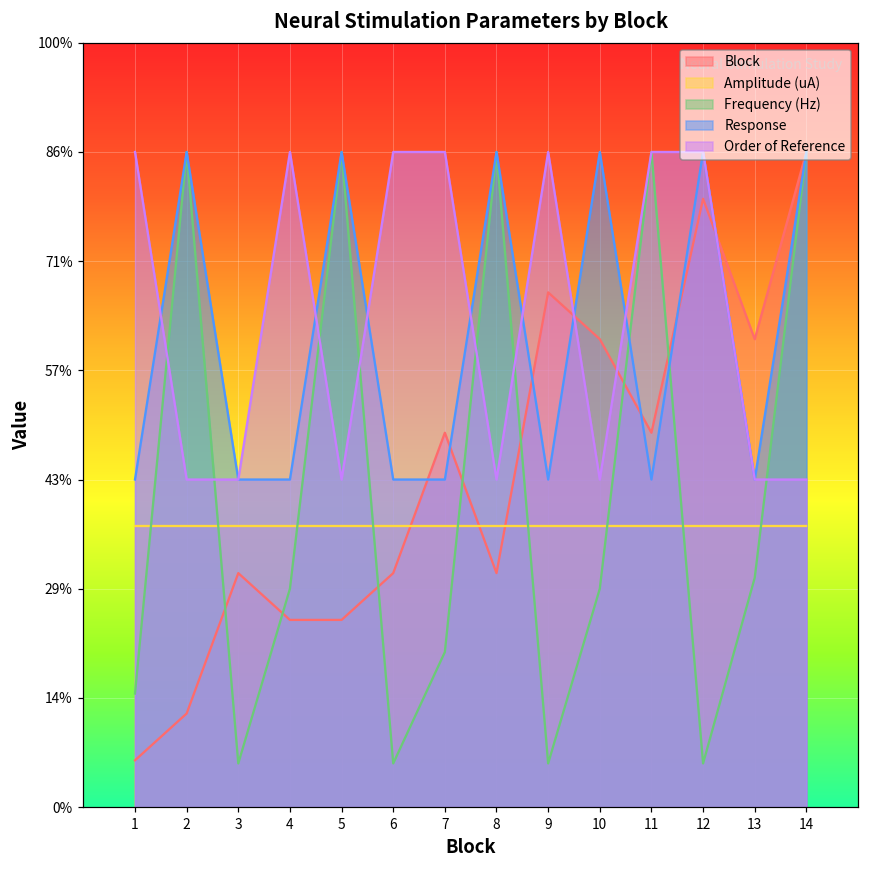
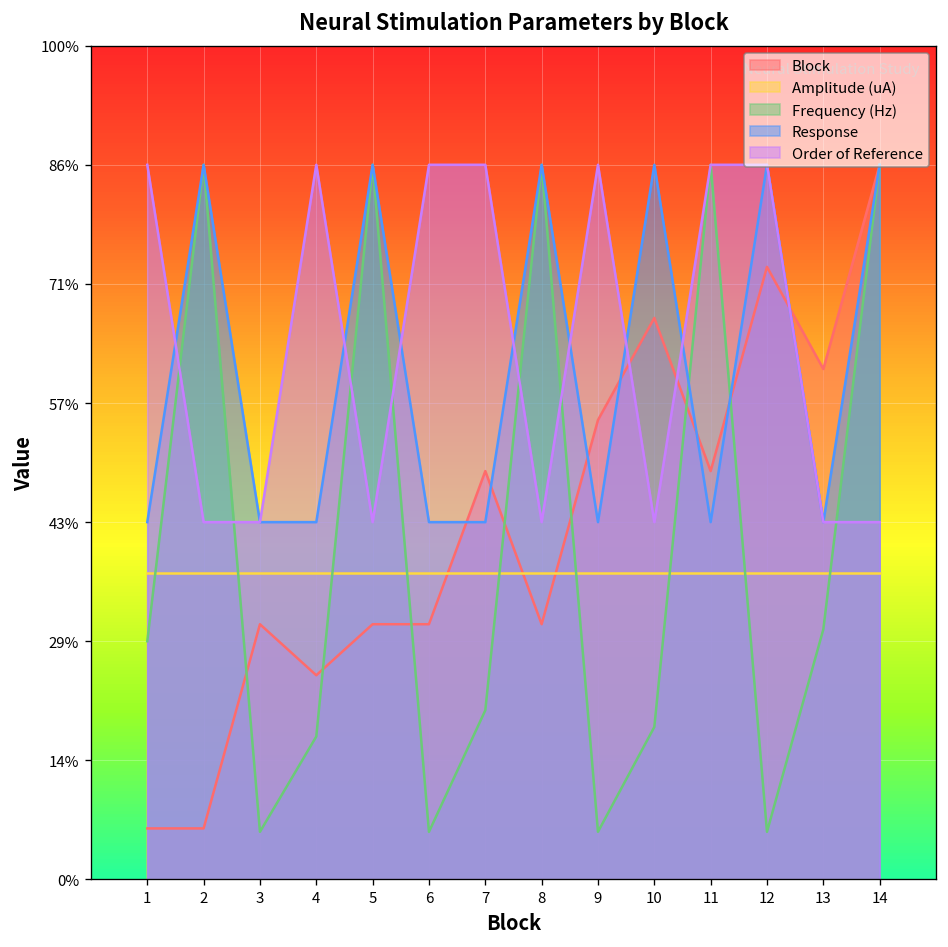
  {
    "Block": {
      "1": "6%",
-     "2": "12%",
+     "2": "6%",
      "3": "31%",
      "4": "24%",
-     "5": "24%",
+     "5": "31%",
      "6": "31%",
      "7": "49%",
      "8": "31%",
-     "9": "67%",
-     "10": "61%",
+     "9": "55%",
+     "10": "67%",
      "11": "49%",
-     "12": "80%",
+     "12": "73%",
      "13": "61%"
    },
    "Amplitude (uA)": {
      "1": "37%",
      "2": "37%",
      "3": "37%",
      "4": "37%",
      "5": "37%",
      "6": "37%",
      "7": "37%",
      "8": "37%",
      "9": "37%",
      "10": "37%",
      "11": "37%",
      "12": "37%",
      "13": "37%",
      "14": "37%"
    },
    "Frequency (Hz)": {
-     "1": "15%",
+     "1": "29%",
      "3": "6%",
-     "4": "29%",
+     "4": "17%",
      "6": "6%",
      "7": "20%",
      "9": "6%",
-     "10": "29%",
+     "10": "18%",
      "12": "6%",
      "13": "30%"
    },
    "Response": {
      "1": "43%",
      "4": "43%",
      "6": "43%",
      "7": "43%",
      "9": "43%",
      "10": "86%",
      "11": "43%"
    },
    "Order of Reference": {
      "1": "86%",
      "2": "43%",
      "4": "86%",
      "5": "43%",
      "6": "86%",
      "7": "86%",
      "8": "43%",
      "9": "86%",
      "10": "43%",
      "14": "43%"
    }
  }
